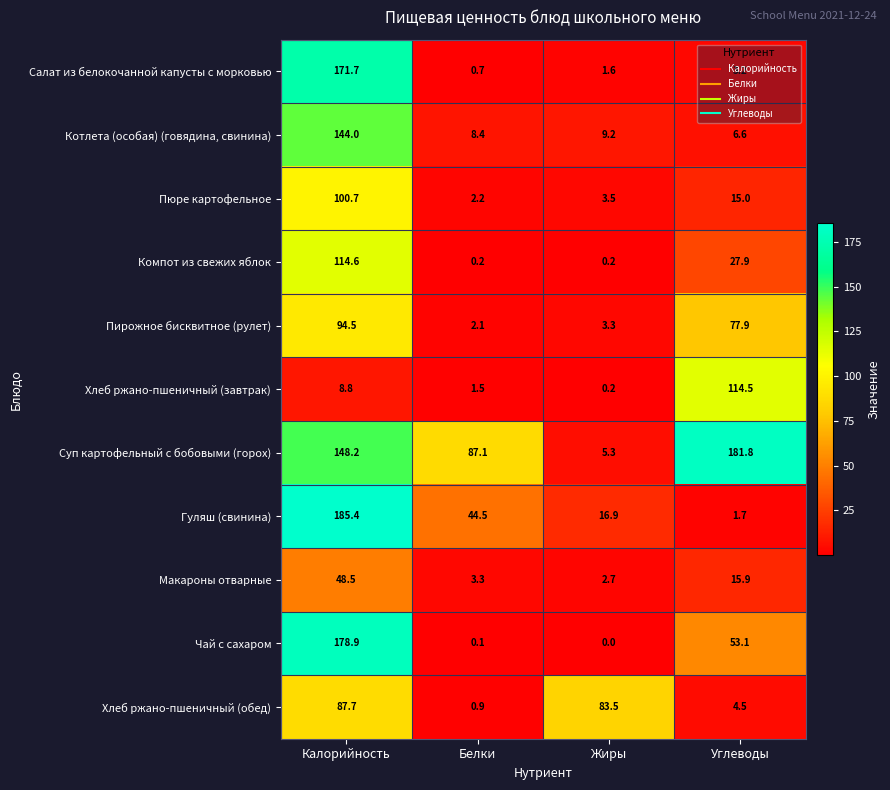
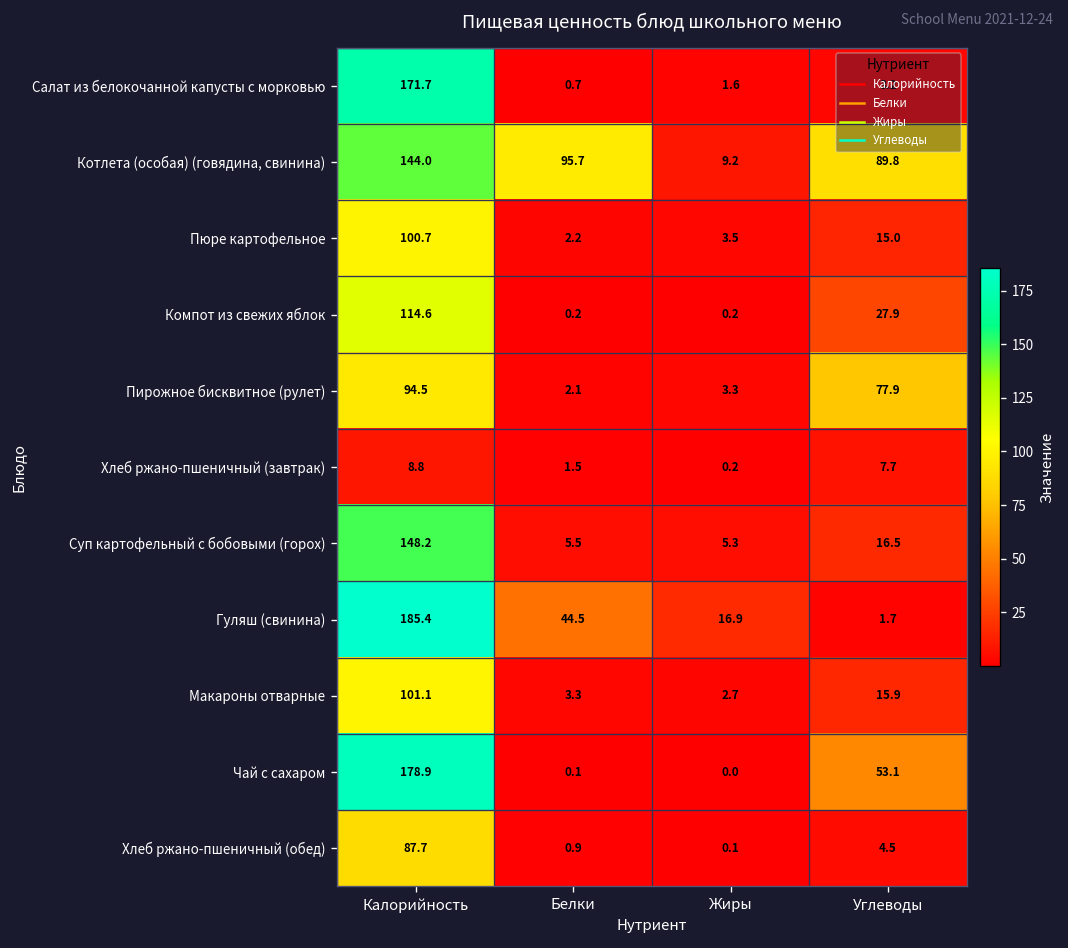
  {
    "Салат из белокочанной капусты с морковью": {
      "Калорийность": 171.7,
      "Белки": 0.7,
      "Жиры": 1.6
    },
    "Котлета (особая) (говядина, свинина)": {
      "Калорийность": 144.0,
-     "Белки": 8.4,
+     "Белки": 95.7,
      "Жиры": 9.2,
-     "Углеводы": 6.6
+     "Углеводы": 89.8
    },
    "Пюре картофельное": {
      "Калорийность": 100.7,
      "Белки": 2.2,
      "Жиры": 3.5,
      "Углеводы": 15.0
    },
    "Компот из свежих яблок": {
      "Калорийность": 114.6,
      "Белки": 0.2,
      "Жиры": 0.2,
      "Углеводы": 27.9
    },
    "Пирожное бисквитное (рулет)": {
      "Калорийность": 94.5,
      "Белки": 2.1,
      "Жиры": 3.3,
      "Углеводы": 77.9
    },
    "Хлеб ржано-пшеничный (завтрак)": {
      "Калорийность": 8.8,
      "Белки": 1.5,
      "Жиры": 0.2,
-     "Углеводы": 114.5
+     "Углеводы": 7.7
    },
    "Суп картофельный с бобовыми (горох)": {
      "Калорийность": 148.2,
-     "Белки": 87.1,
+     "Белки": 5.5,
      "Жиры": 5.3,
-     "Углеводы": 181.8
+     "Углеводы": 16.5
    },
    "Гуляш (свинина)": {
      "Калорийность": 185.4,
      "Белки": 44.5,
      "Жиры": 16.9,
      "Углеводы": 1.7
    },
    "Макароны отварные": {
-     "Калорийность": 48.5,
+     "Калорийность": 101.1,
      "Белки": 3.3,
      "Жиры": 2.7,
      "Углеводы": 15.9
    },
    "Чай с сахаром": {
      "Калорийность": 178.9,
      "Белки": 0.1,
      "Жиры": 0.0,
      "Углеводы": 53.1
    },
    "Хлеб ржано-пшеничный (обед)": {
      "Калорийность": 87.7,
      "Белки": 0.9,
-     "Жиры": 83.5,
+     "Жиры": 0.1,
      "Углеводы": 4.5
    }
  }
